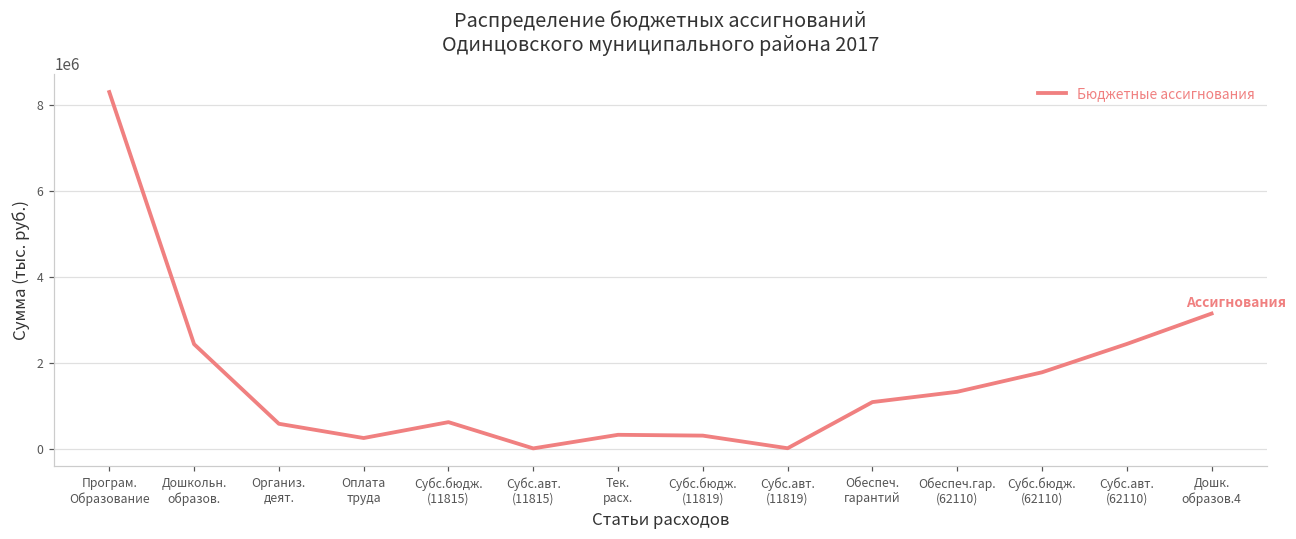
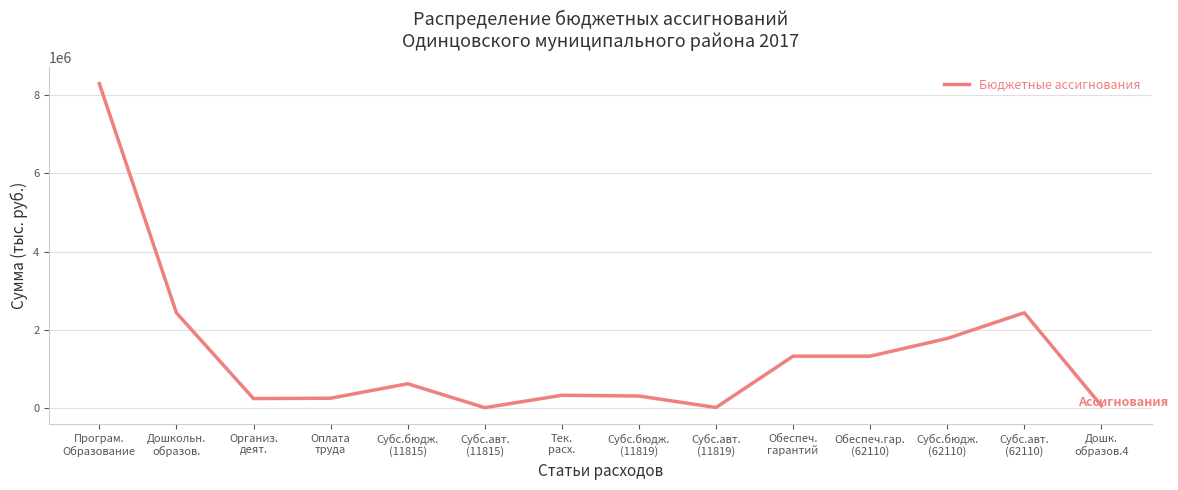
  {
    "Програм. Образование": 8300000,
    "Дошкольн. образов.": 2400000,
-   "Организ. деят.": 600000,
+   "Организ. деят.": 200000,
    "Оплата труда": 300000,
    "Субс.бюдж. (11815)": 600000,
    "Субс.авт. (11815)": 0,
    "Тек. расх.": 300000,
    "Субс.бюдж. (11819)": 300000,
    "Субс.авт. (11819)": 0,
-   "Обеспеч. гарантий": 1100000,
+   "Обеспеч. гарантий": 1300000,
    "Обеспеч.гар. (62110)": 1300000,
    "Субс.бюдж. (62110)": 1800000,
    "Субс.авт. (62110)": 2400000,
-   "Дошк. образов.4": 3100000
+   "Дошк. образов.4": 100000
  }
